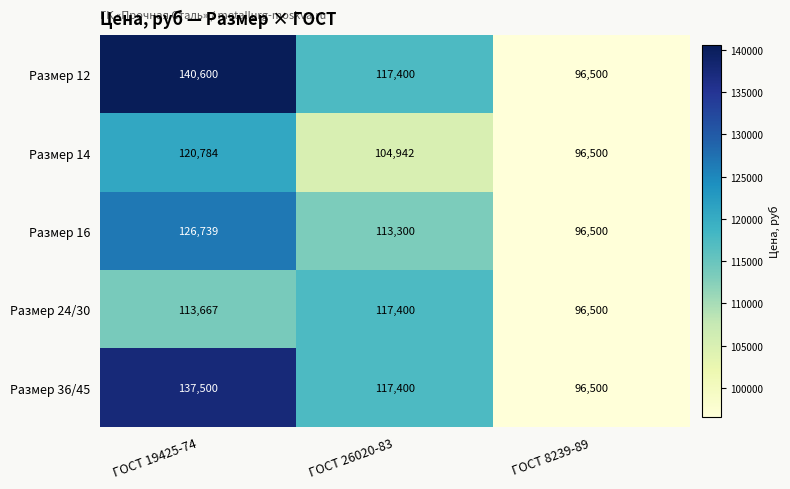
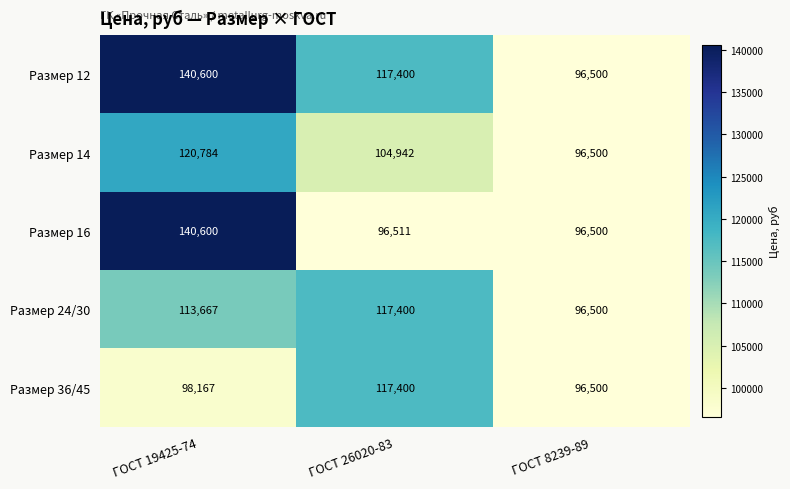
  {
    "Размер 12": {
      "ГОСТ 19425-74": "140,600",
      "ГОСТ 26020-83": "117,400",
      "ГОСТ 8239-89": "96,500"
    },
    "Размер 14": {
      "ГОСТ 19425-74": "120,784",
      "ГОСТ 26020-83": "104,942",
      "ГОСТ 8239-89": "96,500"
    },
    "Размер 16": {
-     "ГОСТ 19425-74": "126,739",
-     "ГОСТ 26020-83": "113,300",
+     "ГОСТ 19425-74": "140,600",
+     "ГОСТ 26020-83": "96,511",
      "ГОСТ 8239-89": "96,500"
    },
    "Размер 24/30": {
      "ГОСТ 19425-74": "113,667",
      "ГОСТ 26020-83": "117,400",
      "ГОСТ 8239-89": "96,500"
    },
    "Размер 36/45": {
-     "ГОСТ 19425-74": "137,500",
+     "ГОСТ 19425-74": "98,167",
      "ГОСТ 26020-83": "117,400",
      "ГОСТ 8239-89": "96,500"
    }
  }
